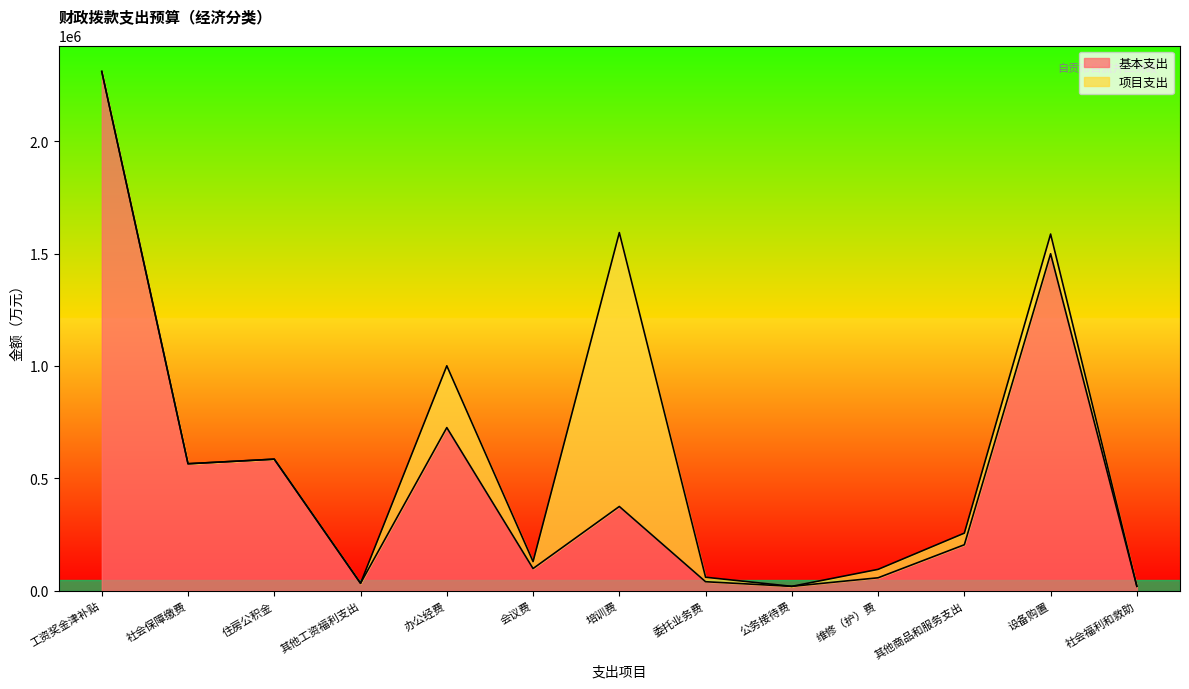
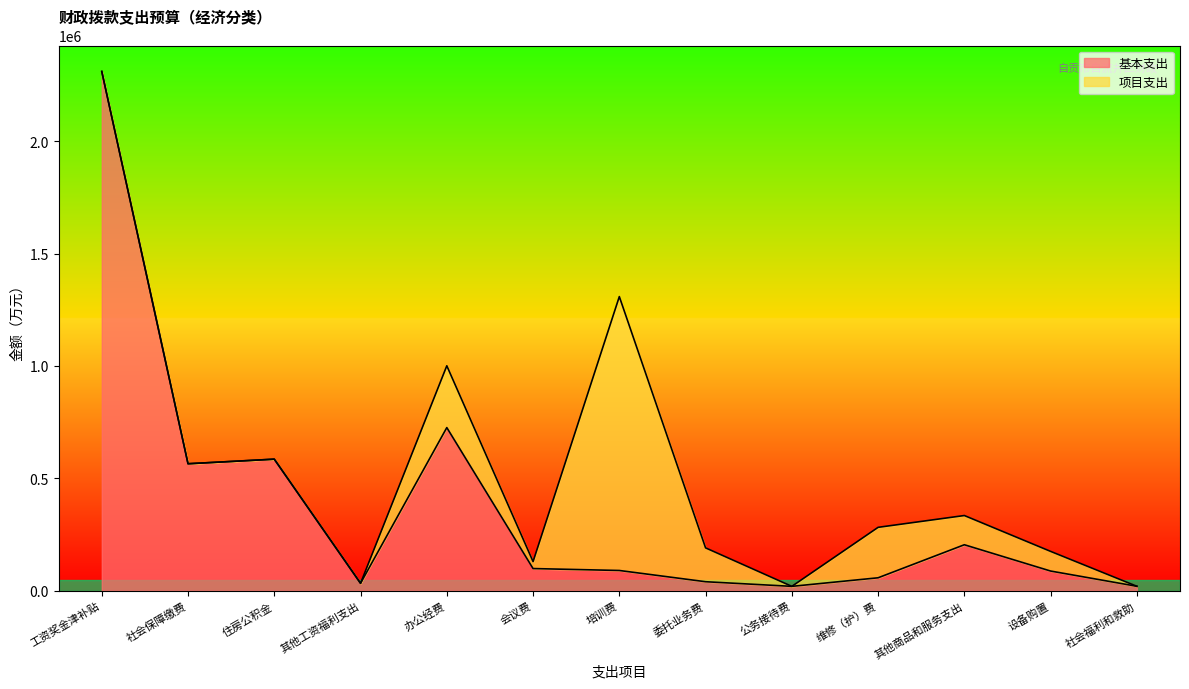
  {
    "基本支出": {
      "办公经费": 730000,
      "会议费": 100000,
-     "培训费": 370000,
+     "培训费": 90000,
      "维修（护）费": 60000,
      "其他商品和服务支出": 200000,
-     "设备购置": 1500000
+     "设备购置": 90000
    },
    "项目支出": {
      "办公经费": 280000,
      "会议费": 30000,
      "培训费": 1220000,
-     "委托业务费": 20000,
-     "维修（护）费": 40000,
-     "其他商品和服务支出": 50000,
+     "委托业务费": 150000,
+     "维修（护）费": 220000,
+     "其他商品和服务支出": 130000,
      "设备购置": 90000
    }
  }
